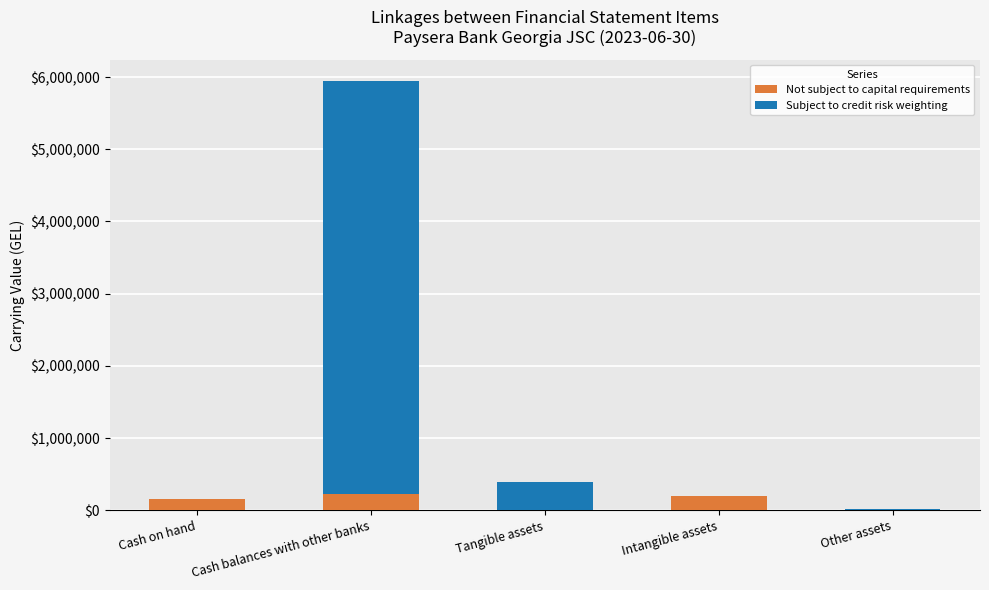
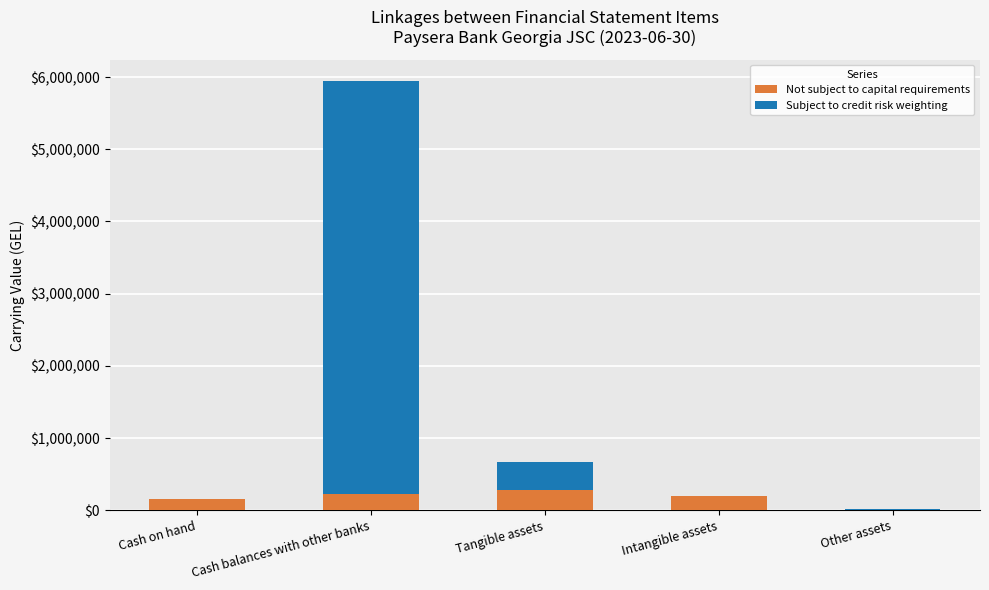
  {
    "Not subject to capital requirements": {
      "Cash on hand": "$200,000",
      "Cash balances with other banks": "$200,000",
-     "Tangible assets": "$0",
+     "Tangible assets": "$300,000",
      "Intangible assets": "$200,000",
      "Other assets": "$0"
    },
    "Subject to credit risk weighting": {
      "Cash balances with other banks": "$5,700,000",
      "Tangible assets": "$400,000",
      "Intangible assets": "$0"
    }
  }
